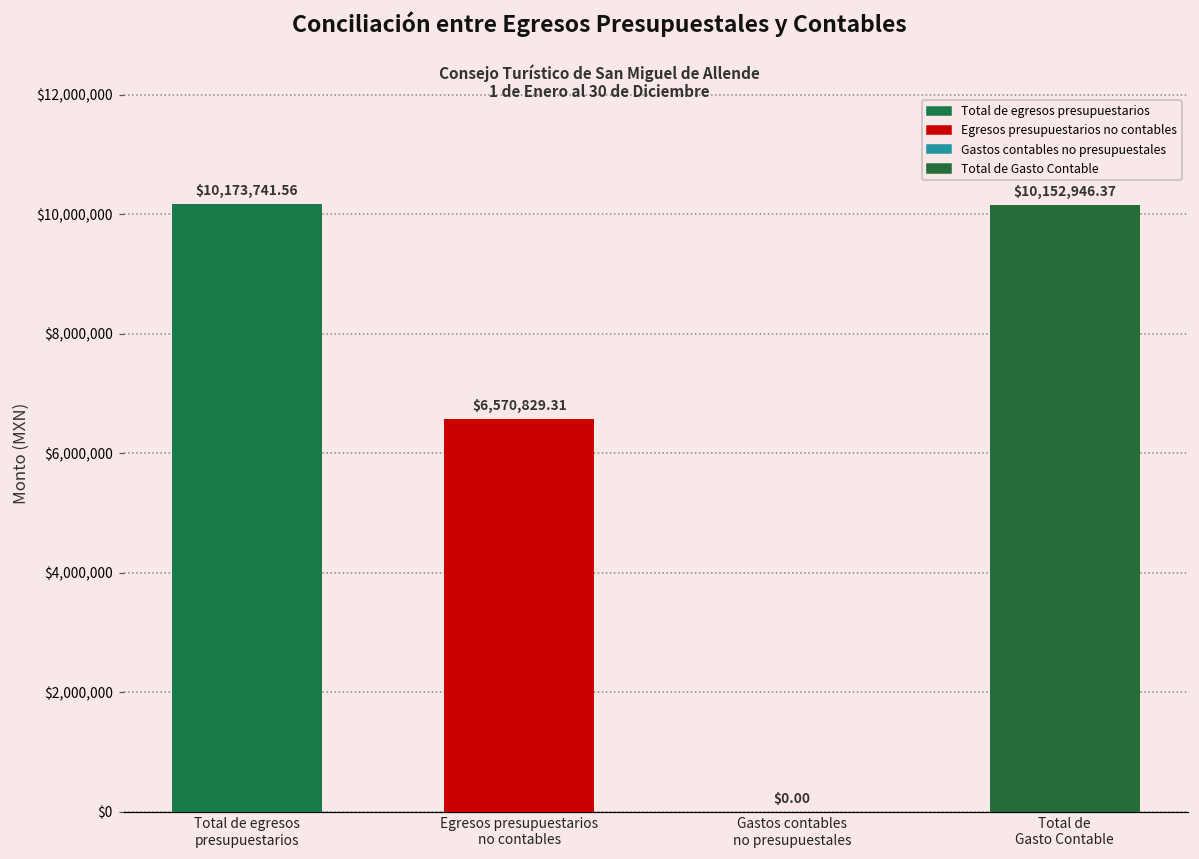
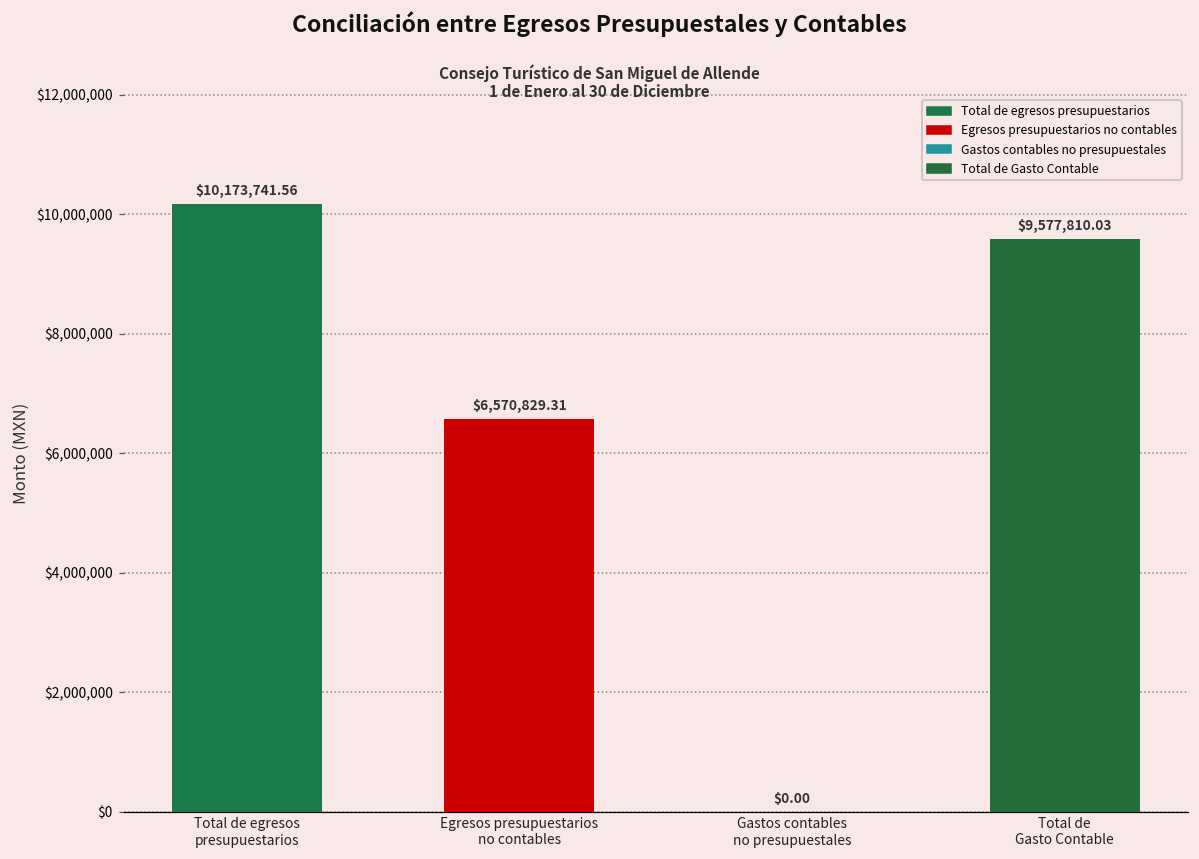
  {
    "Total de egresos presupuestarios": "$10,173,741.56",
    "Egresos presupuestarios no contables": "$6,570,829.31",
    "Gastos contables no presupuestales": "$0.00",
-   "Total de Gasto Contable": "$10,152,946.37"
+   "Total de Gasto Contable": "$9,577,810.03"
  }
